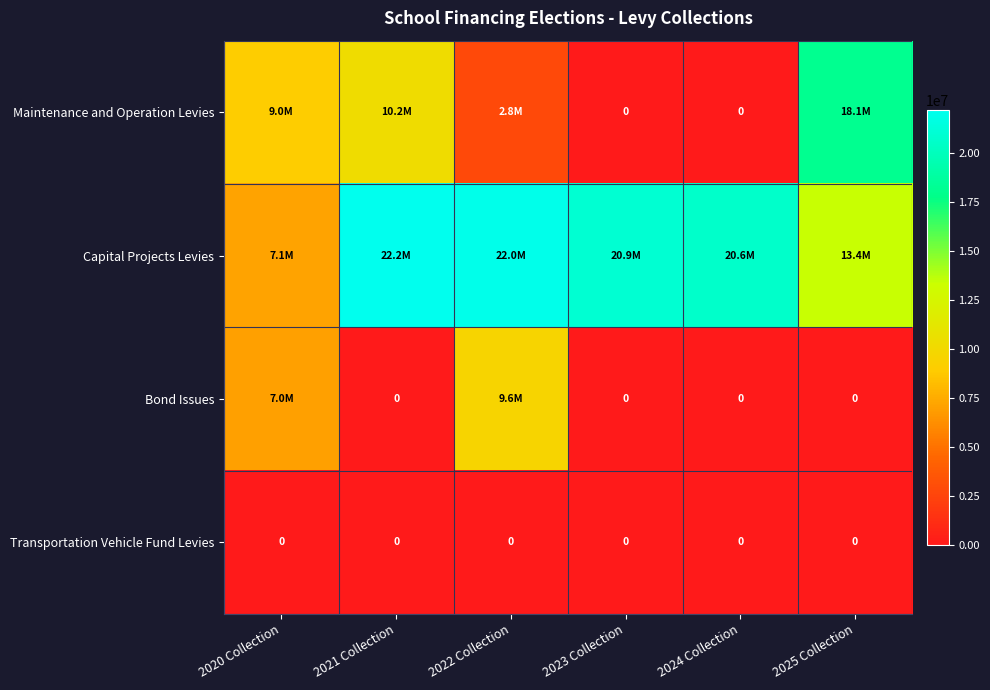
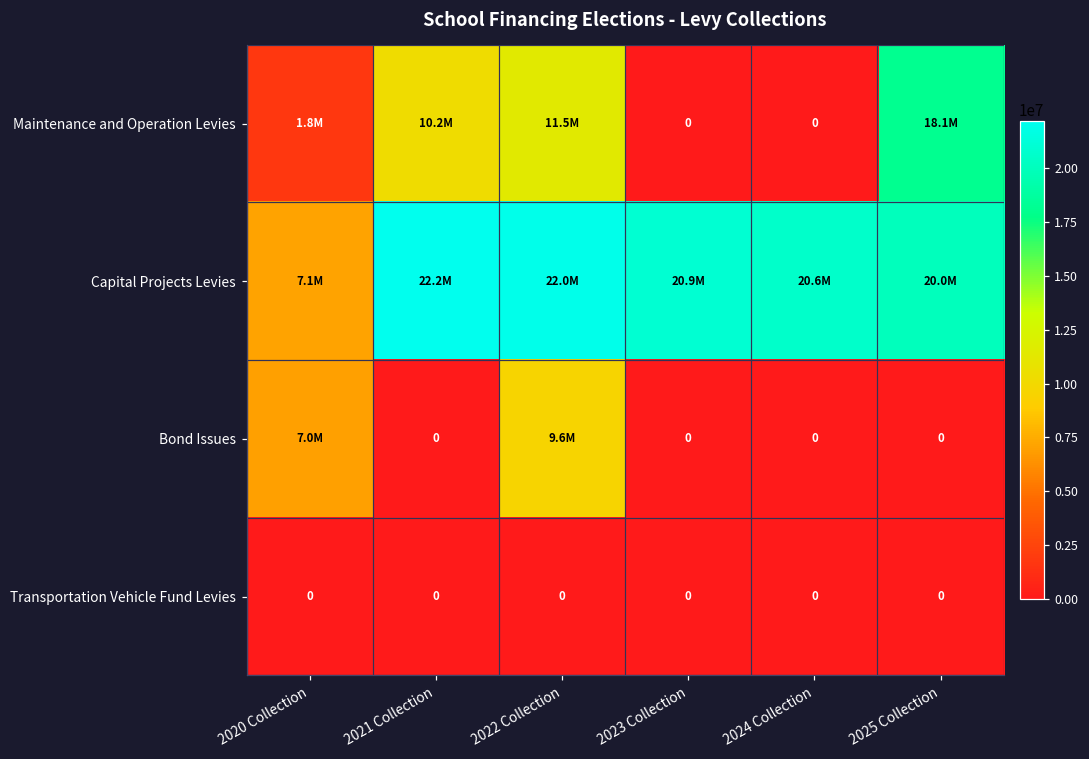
  {
    "Maintenance and Operation Levies": {
-     "2020 Collection": "9.0M",
+     "2020 Collection": "1.8M",
      "2021 Collection": "10.2M",
-     "2022 Collection": "2.8M",
+     "2022 Collection": "11.5M",
      "2023 Collection": "0",
      "2024 Collection": "0",
      "2025 Collection": "18.1M"
    },
    "Capital Projects Levies": {
      "2020 Collection": "7.1M",
      "2021 Collection": "22.2M",
      "2022 Collection": "22.0M",
      "2023 Collection": "20.9M",
      "2024 Collection": "20.6M",
-     "2025 Collection": "13.4M"
+     "2025 Collection": "20.0M"
    },
    "Bond Issues": {
      "2020 Collection": "7.0M",
      "2021 Collection": "0",
      "2022 Collection": "9.6M",
      "2023 Collection": "0",
      "2024 Collection": "0",
      "2025 Collection": "0"
    },
    "Transportation Vehicle Fund Levies": {
      "2020 Collection": "0",
      "2021 Collection": "0",
      "2022 Collection": "0",
      "2023 Collection": "0",
      "2024 Collection": "0",
      "2025 Collection": "0"
    }
  }
